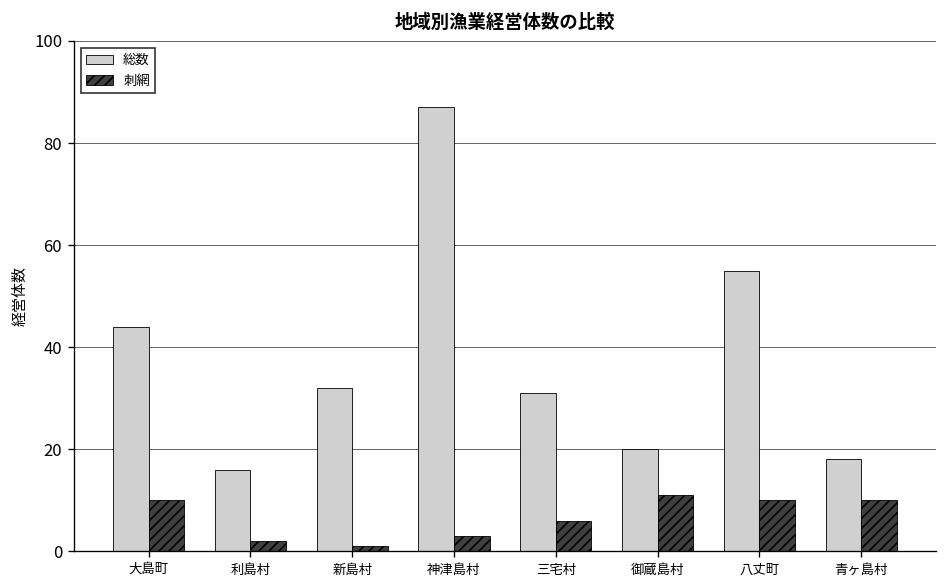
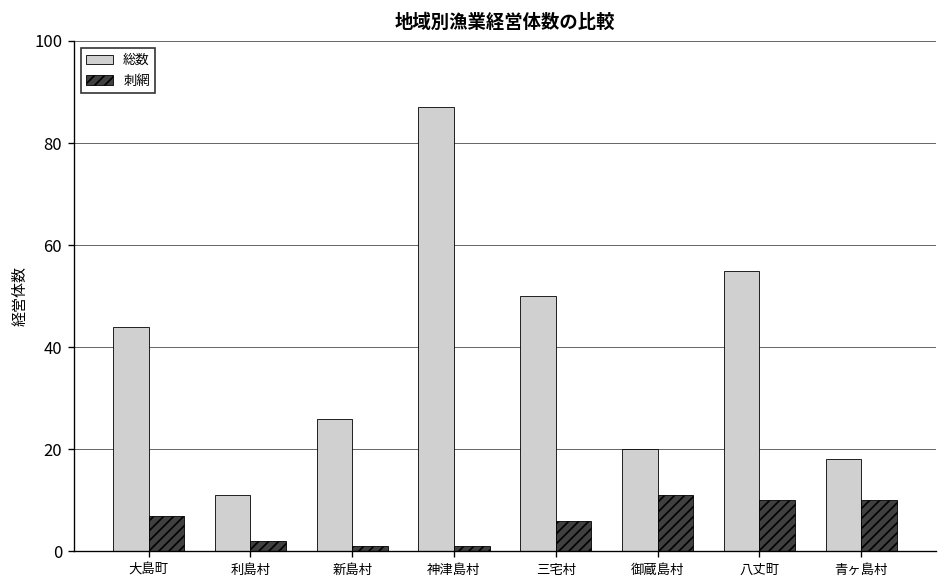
  {
    "総数": {
      "大島町": 44,
-     "利島村": 16,
-     "新島村": 32,
+     "利島村": 11,
+     "新島村": 26,
      "神津島村": 87,
-     "三宅村": 31,
+     "三宅村": 50,
      "御蔵島村": 20,
      "八丈町": 55,
      "青ヶ島村": 18
    },
    "刺網": {
-     "大島町": 10,
+     "大島町": 7,
      "利島村": 2,
      "新島村": 1,
-     "神津島村": 3,
+     "神津島村": 1,
      "三宅村": 6,
      "御蔵島村": 11,
      "八丈町": 10,
      "青ヶ島村": 10
    }
  }
